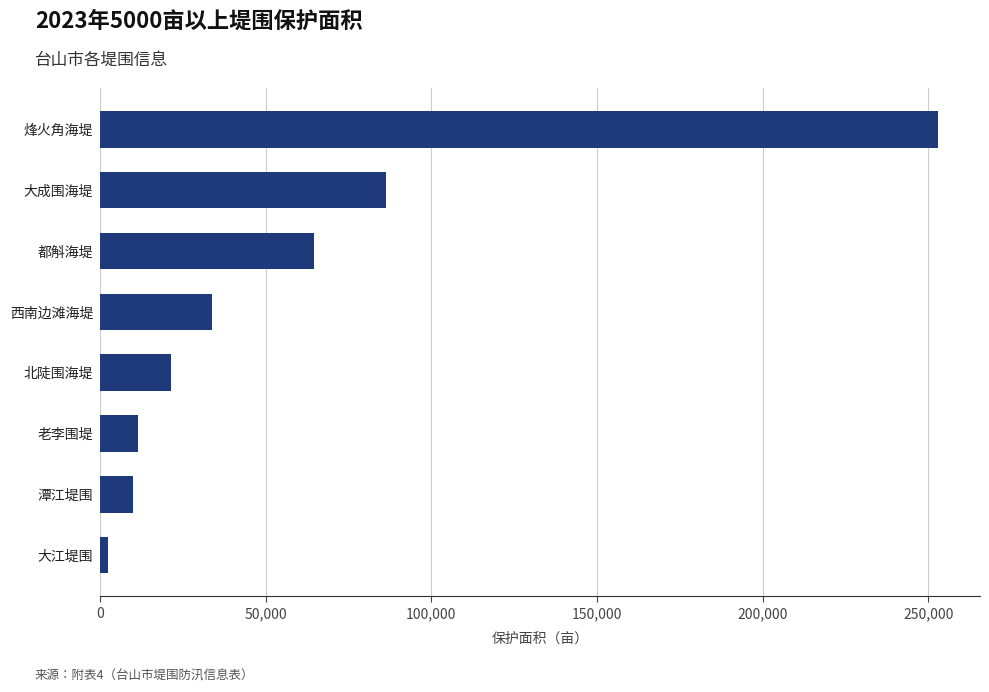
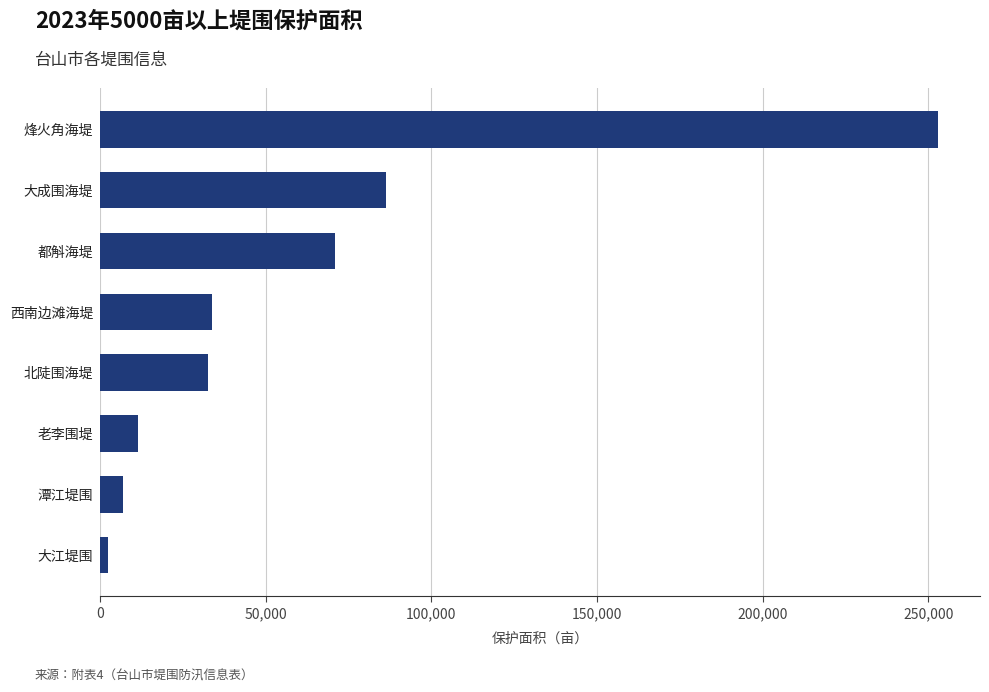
  {
    "烽火角海堤": "253,000",
    "大成围海堤": "86,000",
-   "都斛海堤": "65,000",
+   "都斛海堤": "71,000",
    "西南边滩海堤": "34,000",
-   "北陡围海堤": "22,000",
+   "北陡围海堤": "32,000",
    "老李围堤": "11,000",
-   "潭江堤围": "10,000",
+   "潭江堤围": "7,000",
    "大江堤围": "2,000"
  }
